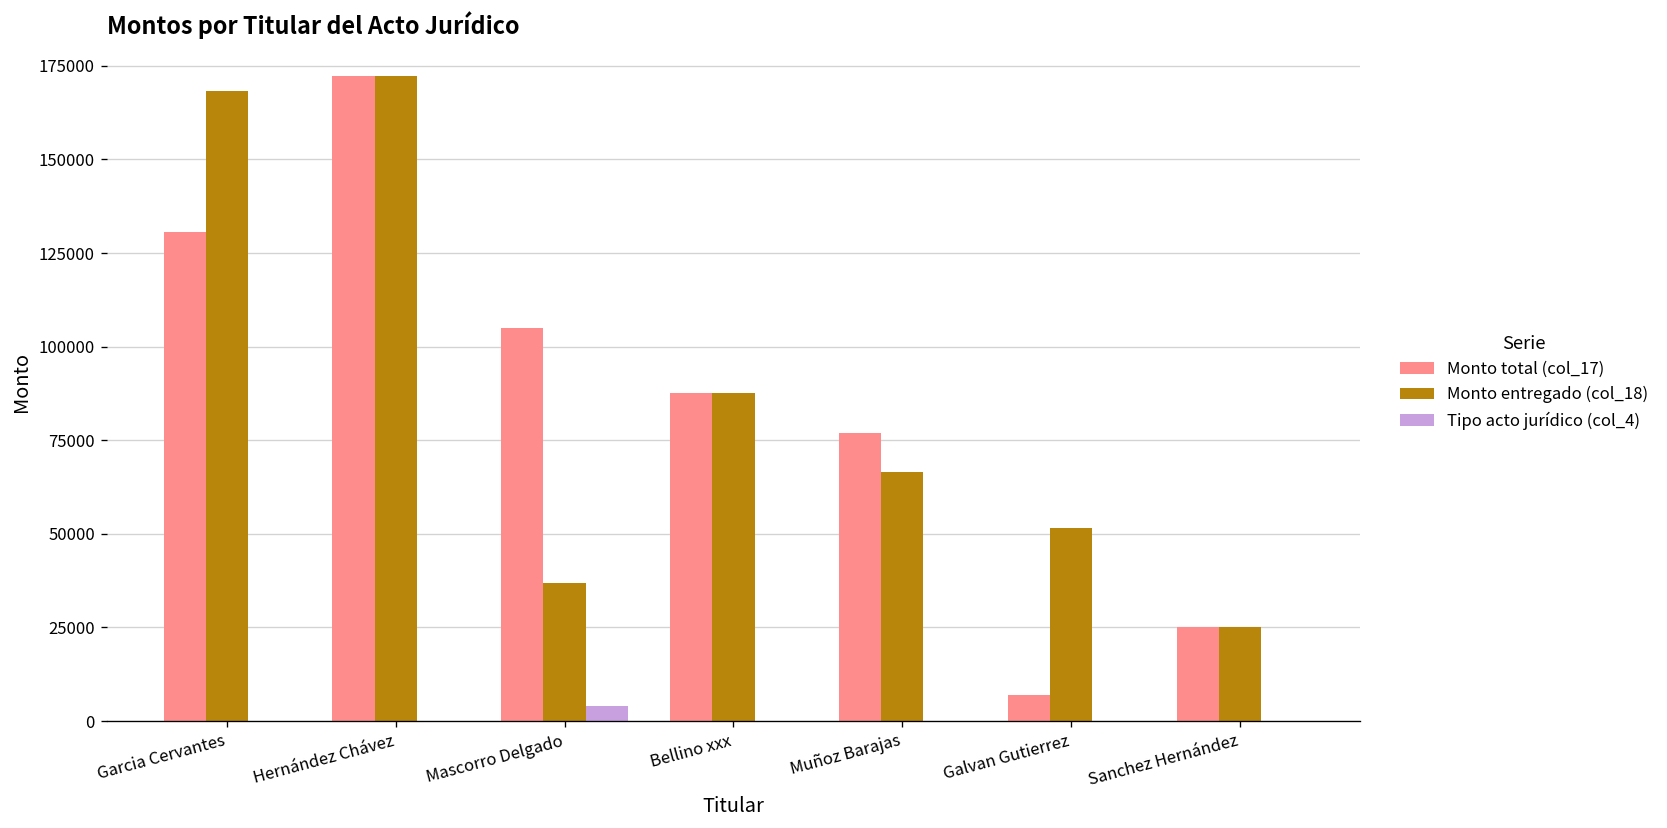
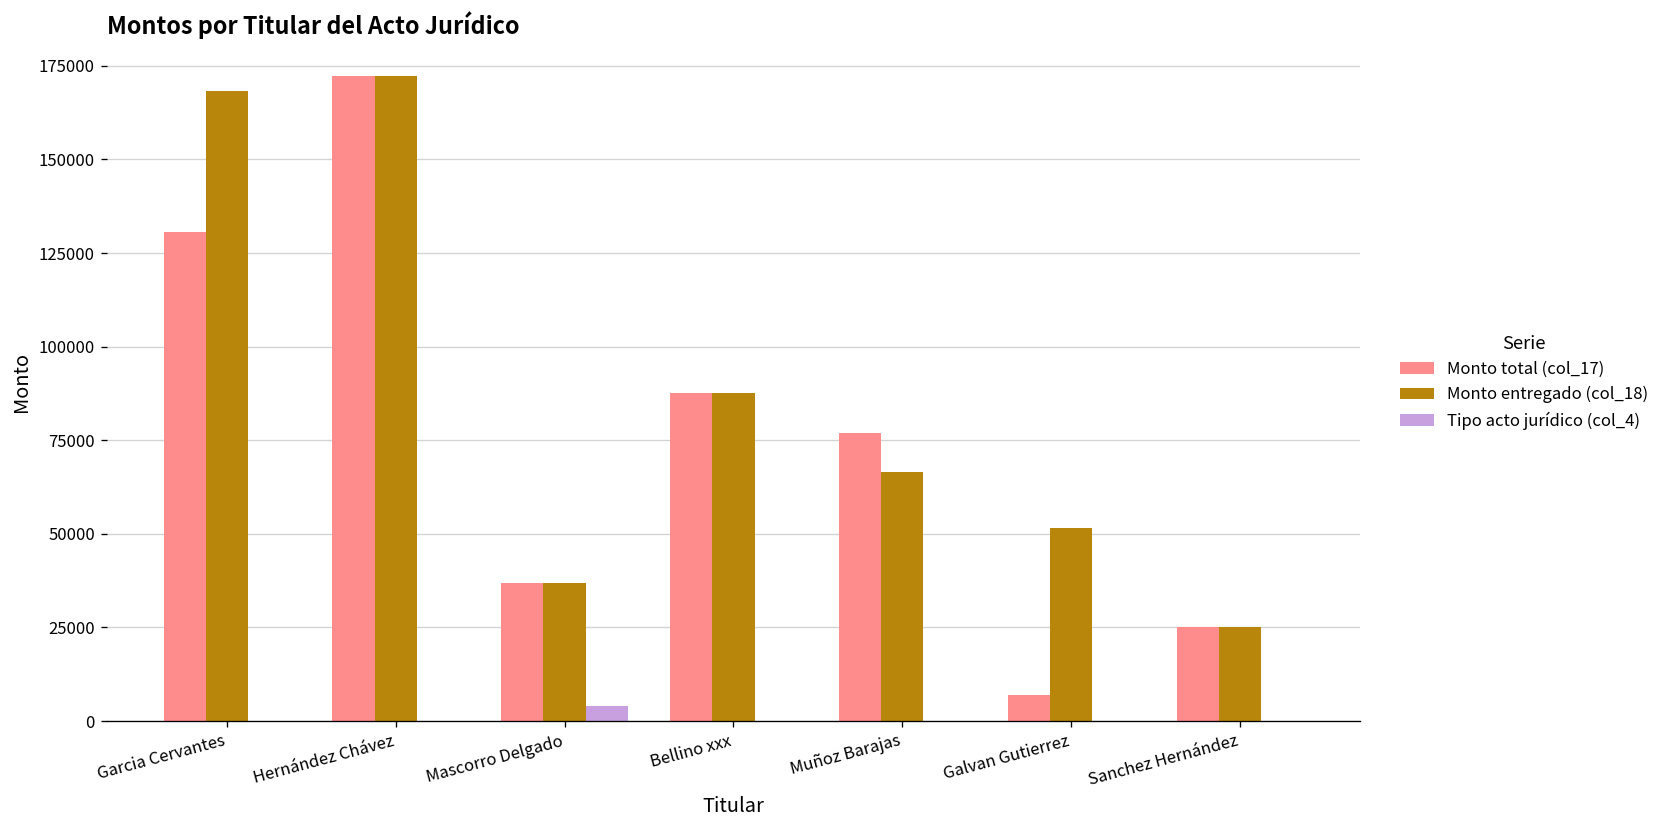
  {
    "Monto total (col_17)": {
      "Garcia Cervantes": 131000,
      "Hernández Chávez": 172000,
-     "Mascorro Delgado": 105000,
+     "Mascorro Delgado": 37000,
      "Bellino xxx": 88000,
      "Muñoz Barajas": 77000,
      "Galvan Gutierrez": 7000,
      "Sanchez Hernández": 25000
    },
    "Monto entregado (col_18)": {
      "Garcia Cervantes": 168000,
      "Hernández Chávez": 172000,
      "Mascorro Delgado": 37000,
      "Bellino xxx": 88000,
      "Muñoz Barajas": 67000,
      "Galvan Gutierrez": 52000,
      "Sanchez Hernández": 25000
    },
    "Tipo acto jurídico (col_4)": {
      "Mascorro Delgado": 4000
    }
  }
